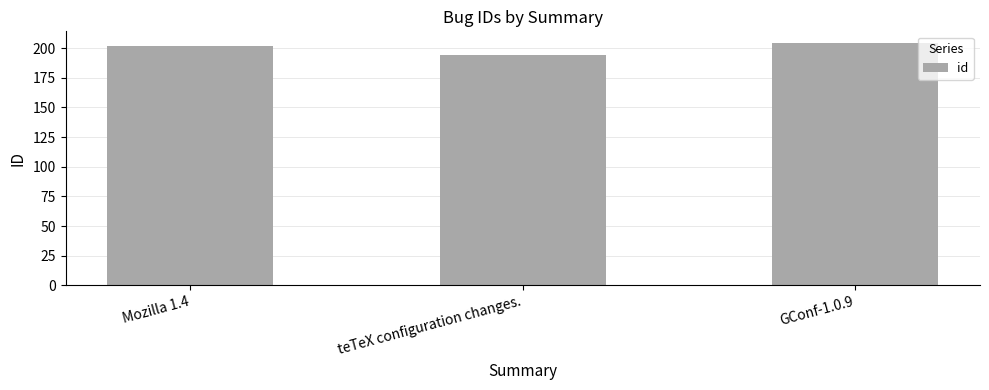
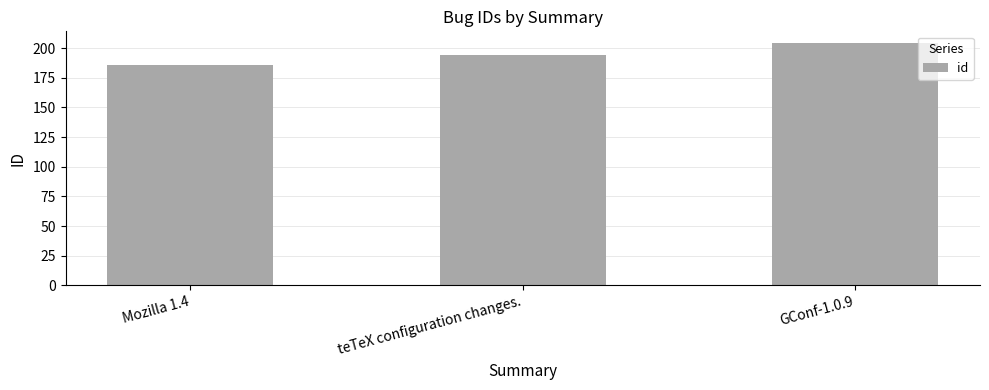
  {
-   "Mozilla 1.4": 202,
+   "Mozilla 1.4": 186,
    "teTeX configuration changes.": 194,
    "GConf-1.0.9": 204
  }
